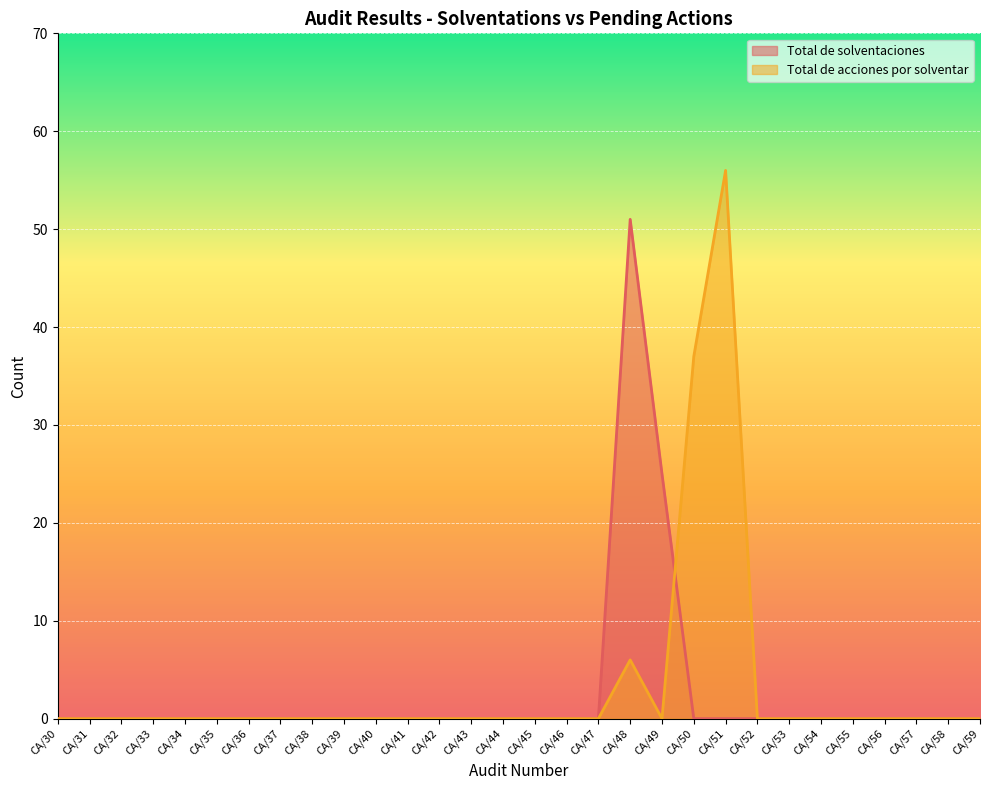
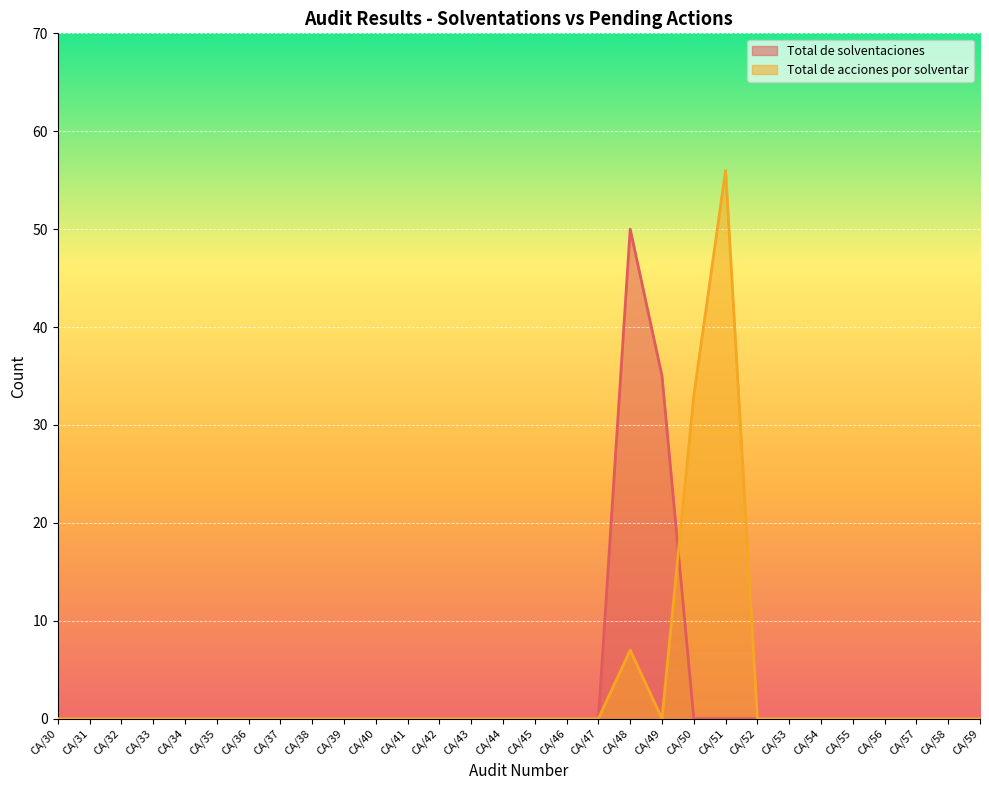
  {
    "Total de solventaciones": {
-     "CA/48": 51,
-     "CA/49": 25,
+     "CA/48": 50,
+     "CA/49": 35,
      "CA/50": 0,
      "CA/51": 0
    },
    "Total de acciones por solventar": {
-     "CA/48": 6,
+     "CA/48": 7,
      "CA/49": 0,
-     "CA/50": 37,
+     "CA/50": 33,
      "CA/51": 56
    }
  }
